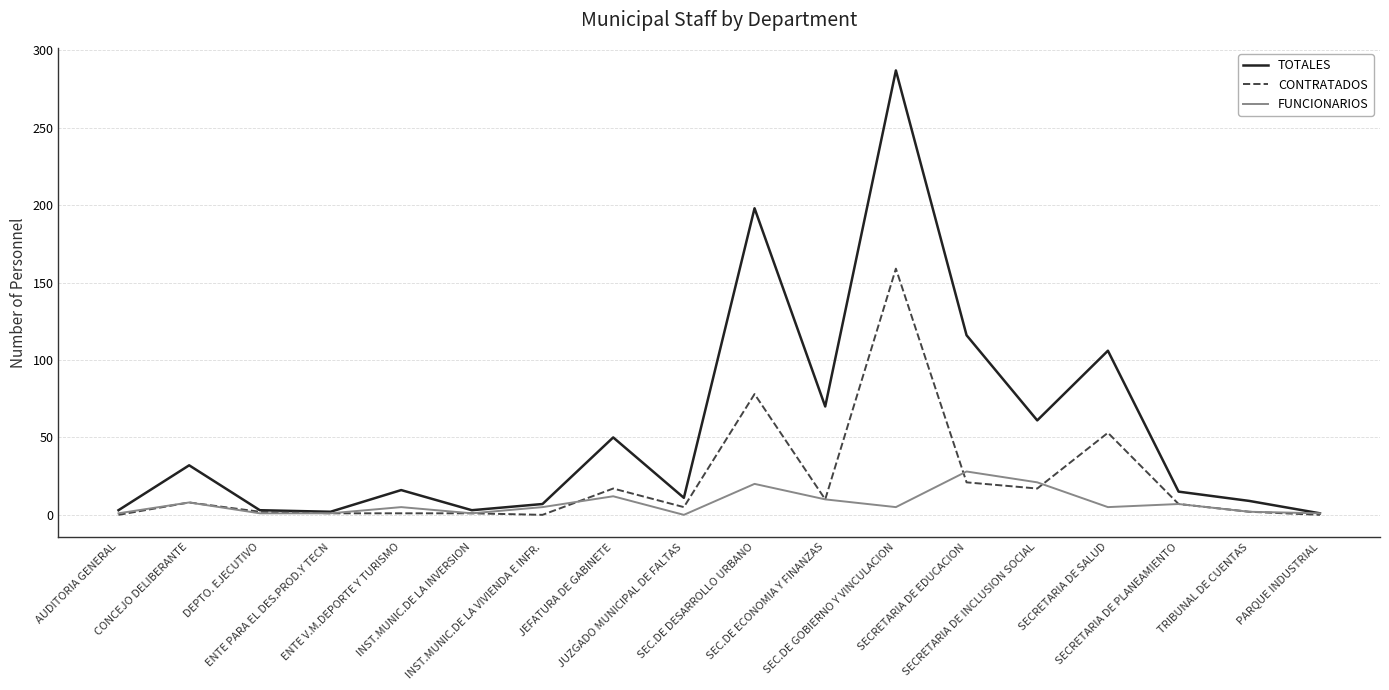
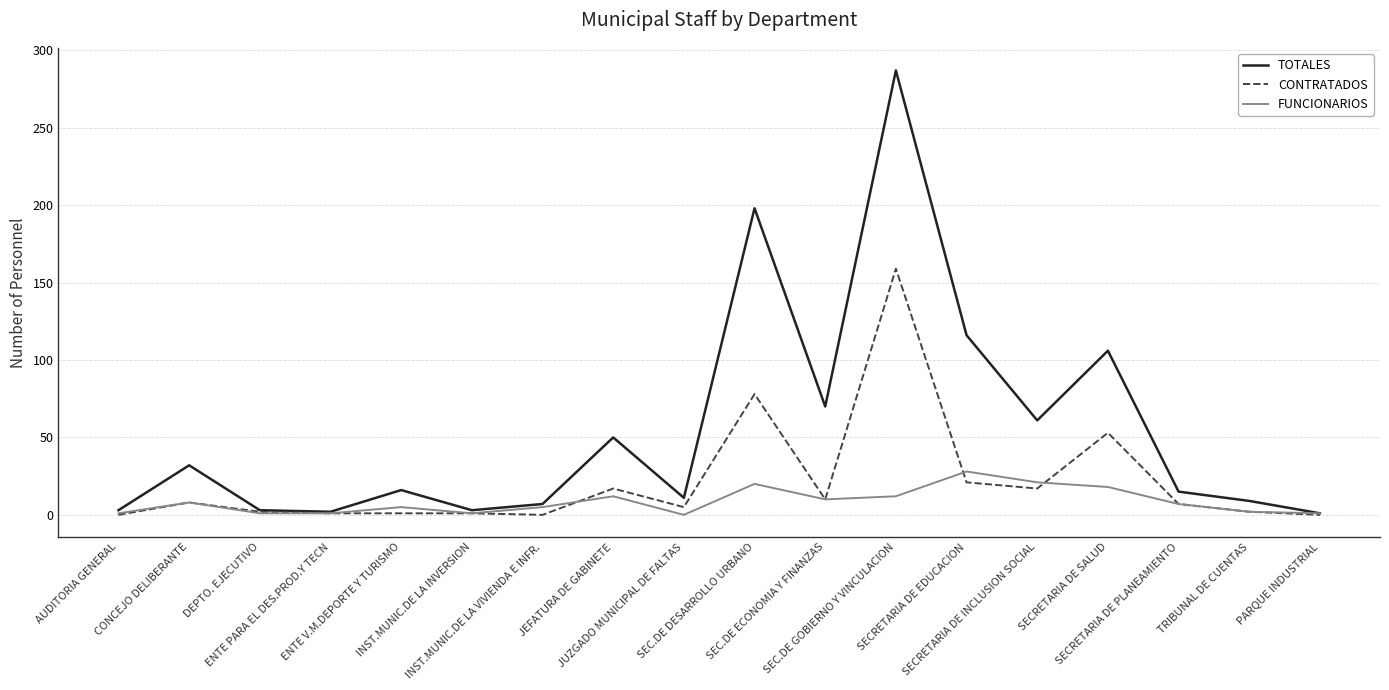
  {
    "FUNCIONARIOS": {
      "ENTE V.M.DEPORTE Y TURISMO": 5,
      "INST.MUNIC.DE LA VIVIENDA E INFR.": 5,
      "JEFATURA DE GABINETE": 12,
      "JUZGADO MUNICIPAL DE FALTAS": 0,
      "SEC.DE DESARROLLO URBANO": 20,
-     "SEC.DE GOBIERNO Y VINCULACION": 5,
+     "SEC.DE GOBIERNO Y VINCULACION": 12,
      "SECRETARIA DE EDUCACION": 28,
      "SECRETARIA DE INCLUSION SOCIAL": 21,
-     "SECRETARIA DE SALUD": 5
+     "SECRETARIA DE SALUD": 18
    }
  }
